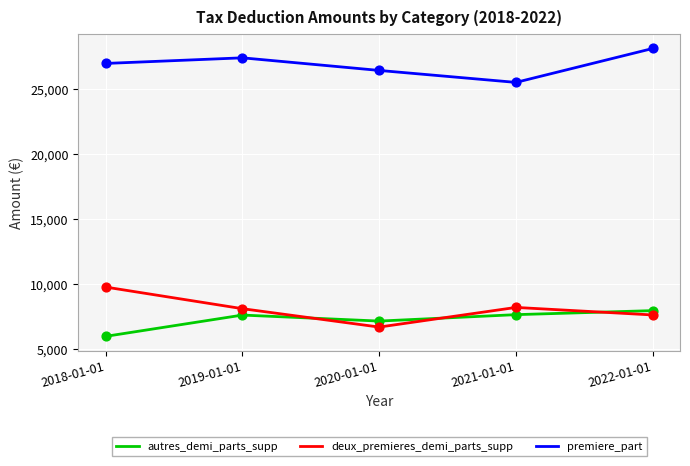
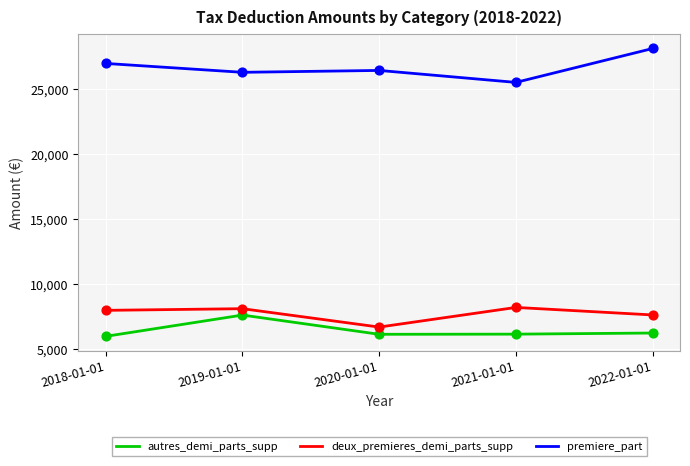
  {
    "autres_demi_parts_supp": {
      "2018-01-01": "6,000",
      "2019-01-01": "7,600",
-     "2020-01-01": "7,200",
-     "2021-01-01": "7,700",
-     "2022-01-01": "8,000"
+     "2020-01-01": "6,200",
+     "2021-01-01": "6,200",
+     "2022-01-01": "6,300"
    },
    "deux_premieres_demi_parts_supp": {
-     "2018-01-01": "9,800",
+     "2018-01-01": "8,000",
      "2019-01-01": "8,100",
      "2020-01-01": "6,700",
      "2021-01-01": "8,200",
      "2022-01-01": "7,600"
    },
    "premiere_part": {
      "2018-01-01": "27,000",
-     "2019-01-01": "27,400",
+     "2019-01-01": "26,300",
      "2020-01-01": "26,500",
      "2021-01-01": "25,500",
      "2022-01-01": "28,200"
    }
  }
